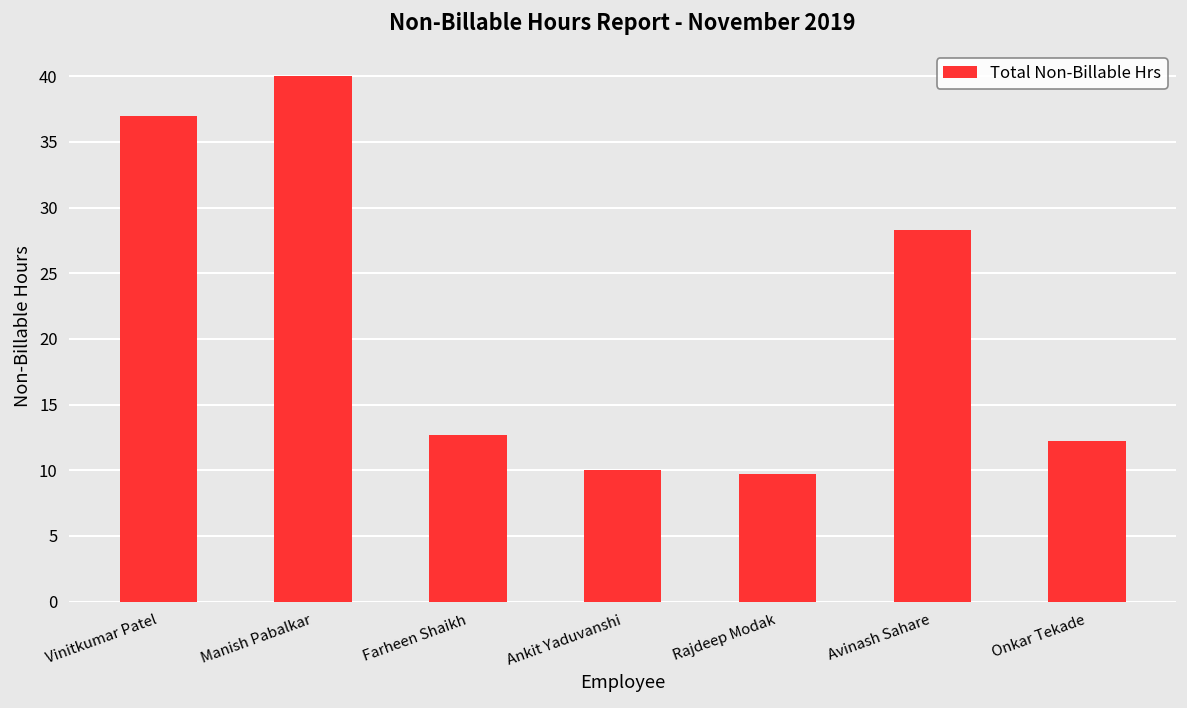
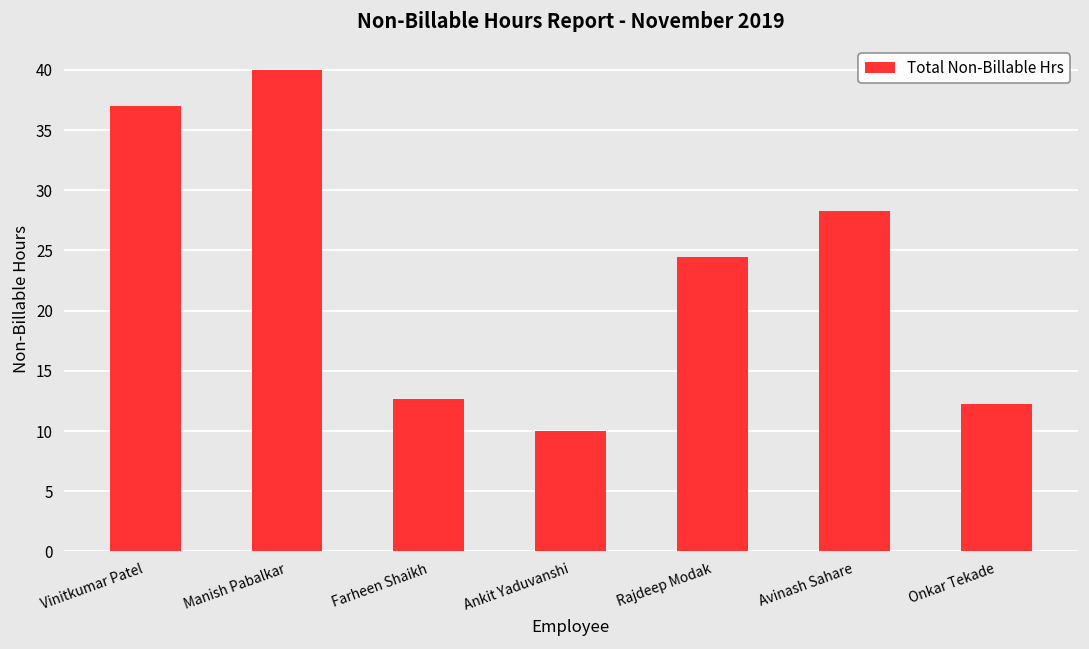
  {
    "Vinitkumar Patel": 37.0,
    "Manish Pabalkar": 40.0,
    "Farheen Shaikh": 12.7,
    "Ankit Yaduvanshi": 10.0,
-   "Rajdeep Modak": 9.7,
+   "Rajdeep Modak": 24.5,
    "Avinash Sahare": 28.3,
    "Onkar Tekade": 12.3
  }
